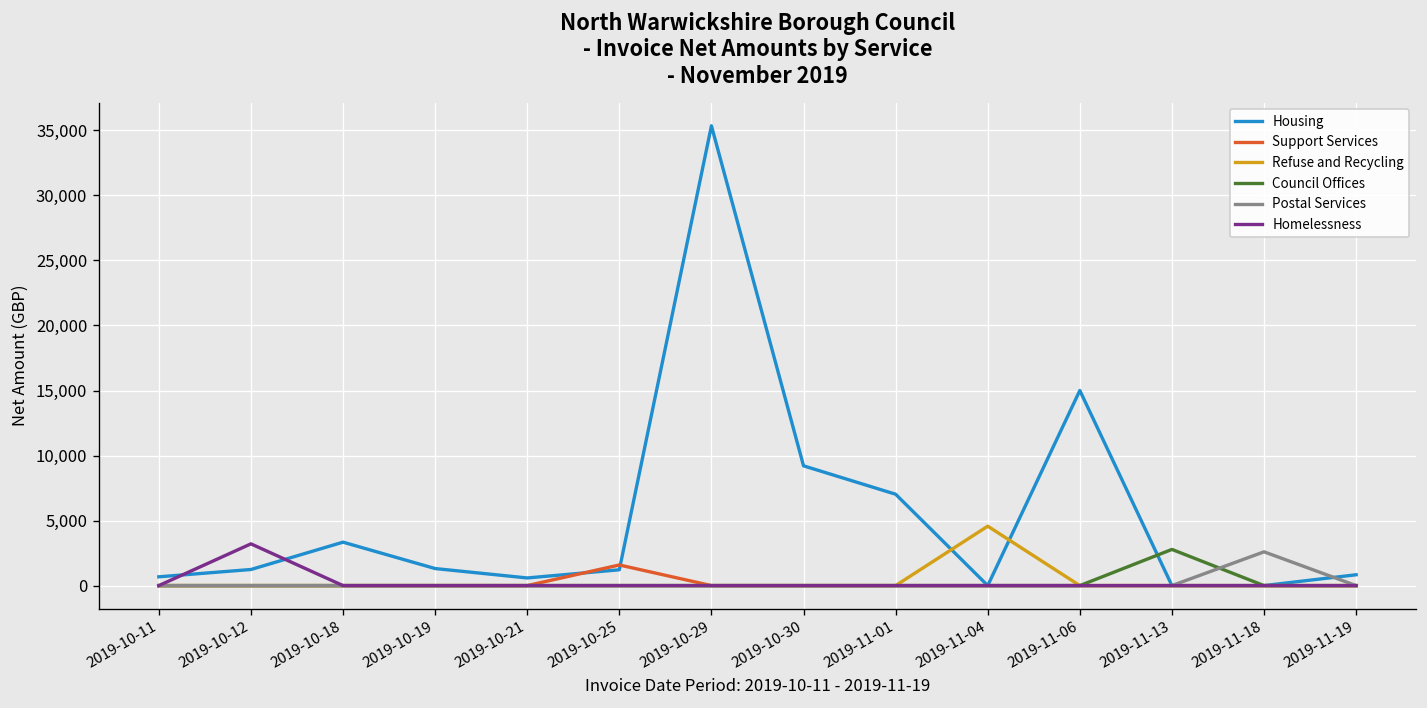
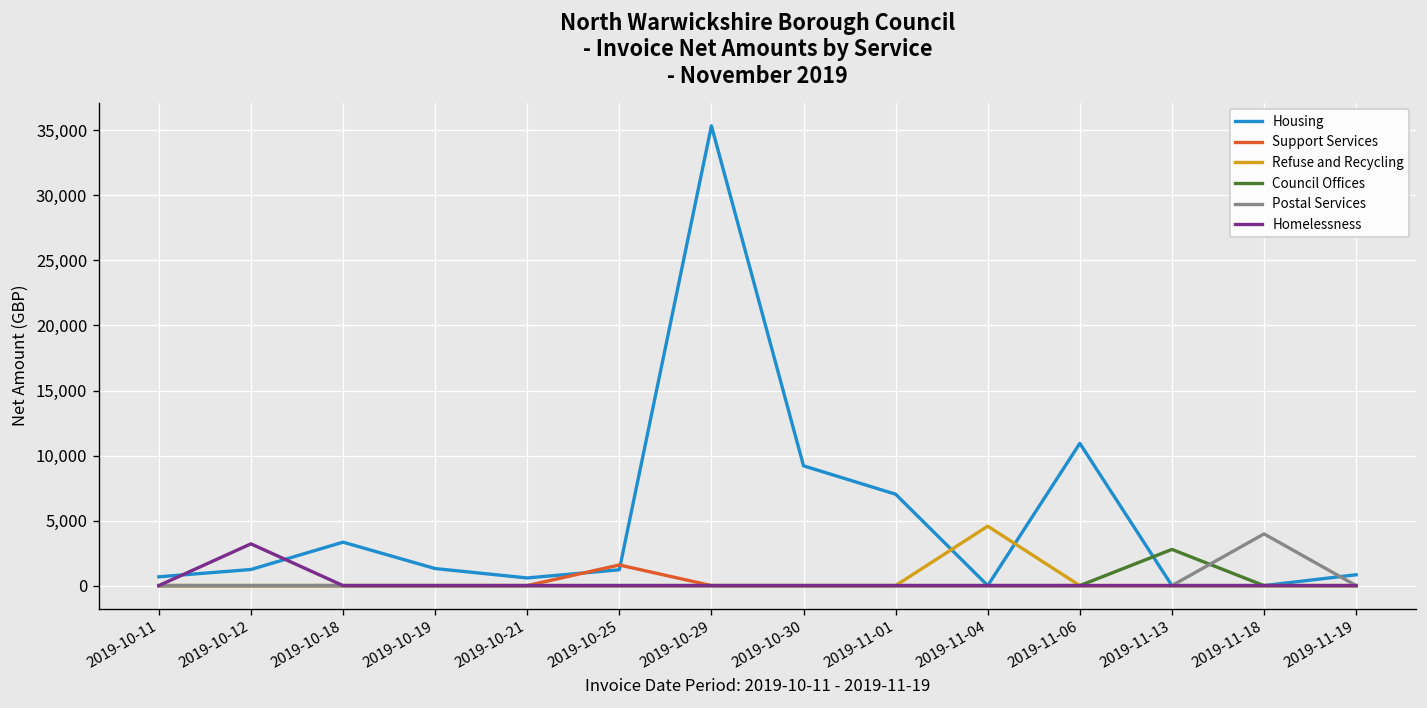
  {
    "Housing": {
      "2019-10-11": "700",
      "2019-10-12": "1,200",
      "2019-10-18": "3,300",
      "2019-10-19": "1,300",
      "2019-10-21": "600",
      "2019-10-25": "1,200",
      "2019-10-29": "35,400",
      "2019-10-30": "9,200",
      "2019-11-01": "7,000",
-     "2019-11-06": "15,000",
+     "2019-11-06": "10,900",
      "2019-11-19": "800"
    },
    "Support Services": {
      "2019-10-25": "1,600"
    },
    "Refuse and Recycling": {
      "2019-11-04": "4,600"
    },
    "Council Offices": {
      "2019-11-13": "2,800"
    },
    "Postal Services": {
-     "2019-11-18": "2,600"
+     "2019-11-18": "4,000"
    },
    "Homelessness": {
      "2019-10-12": "3,200"
    }
  }
